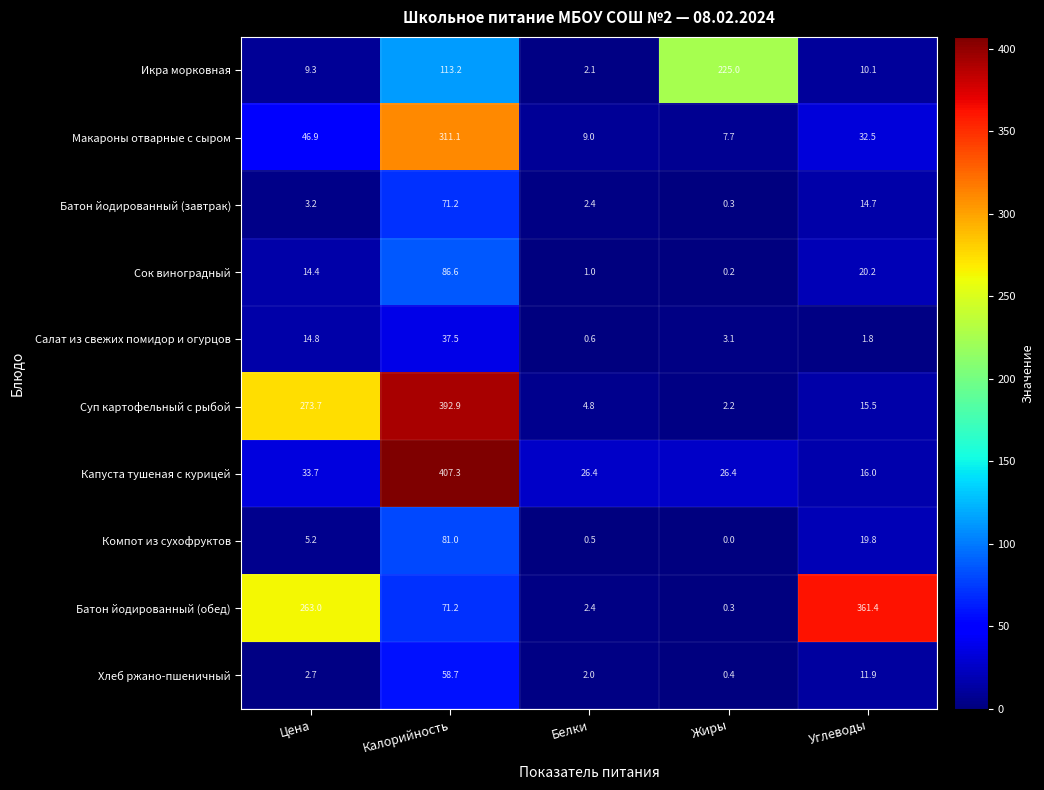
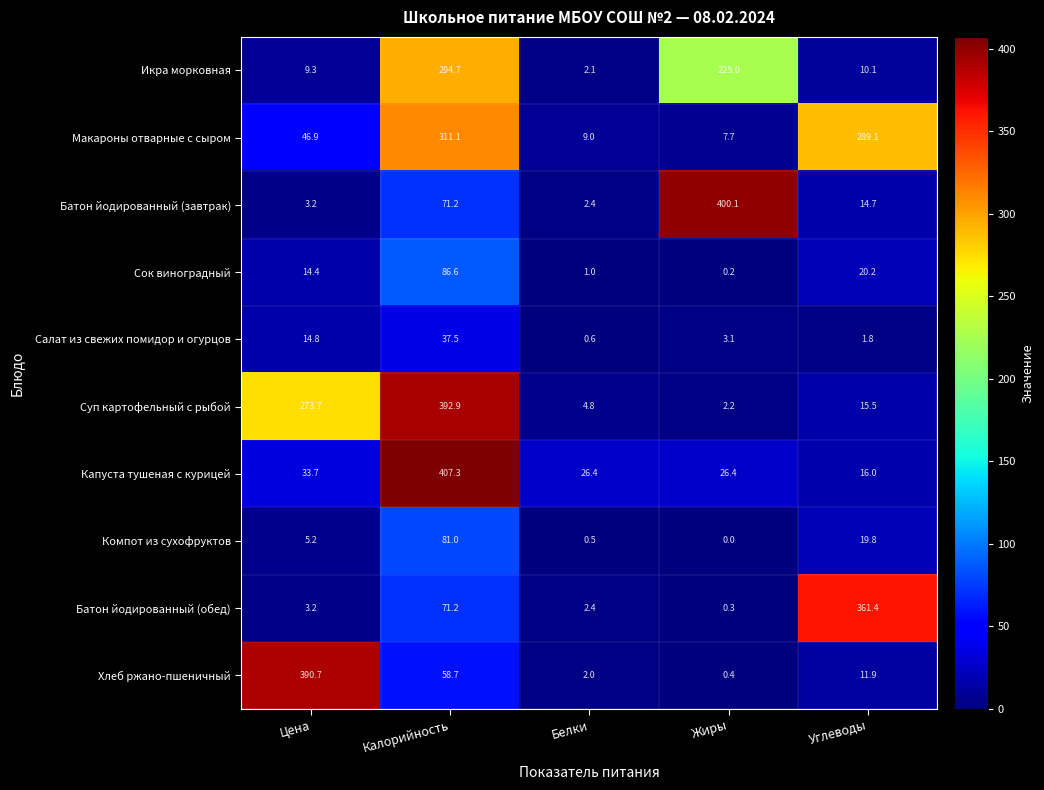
  {
    "Икра морковная": {
      "Цена": 9.3,
-     "Калорийность": 113.2,
+     "Калорийность": 294.7,
      "Белки": 2.1,
      "Жиры": 225.0,
      "Углеводы": 10.1
    },
    "Макароны отварные с сыром": {
      "Цена": 46.9,
      "Калорийность": 311.1,
      "Белки": 9.0,
      "Жиры": 7.7,
-     "Углеводы": 32.5
+     "Углеводы": 289.1
    },
    "Батон йодированный (завтрак)": {
      "Цена": 3.2,
      "Калорийность": 71.2,
      "Белки": 2.4,
-     "Жиры": 0.3,
+     "Жиры": 400.1,
      "Углеводы": 14.7
    },
    "Сок виноградный": {
      "Цена": 14.4,
      "Калорийность": 86.6,
      "Белки": 1.0,
      "Жиры": 0.2,
      "Углеводы": 20.2
    },
    "Салат из свежих помидор и огурцов": {
      "Цена": 14.8,
      "Калорийность": 37.5,
      "Белки": 0.6,
      "Жиры": 3.1,
      "Углеводы": 1.8
    },
    "Суп картофельный с рыбой": {
      "Цена": 273.7,
      "Калорийность": 392.9,
      "Белки": 4.8,
      "Жиры": 2.2,
      "Углеводы": 15.5
    },
    "Капуста тушеная с курицей": {
      "Цена": 33.7,
      "Калорийность": 407.3,
      "Белки": 26.4,
      "Жиры": 26.4,
      "Углеводы": 16.0
    },
    "Компот из сухофруктов": {
      "Цена": 5.2,
      "Калорийность": 81.0,
      "Белки": 0.5,
      "Жиры": 0.0,
      "Углеводы": 19.8
    },
    "Батон йодированный (обед)": {
-     "Цена": 263.0,
+     "Цена": 3.2,
      "Калорийность": 71.2,
      "Белки": 2.4,
      "Жиры": 0.3,
      "Углеводы": 361.4
    },
    "Хлеб ржано-пшеничный": {
-     "Цена": 2.7,
+     "Цена": 390.7,
      "Калорийность": 58.7,
      "Белки": 2.0,
      "Жиры": 0.4,
      "Углеводы": 11.9
    }
  }
